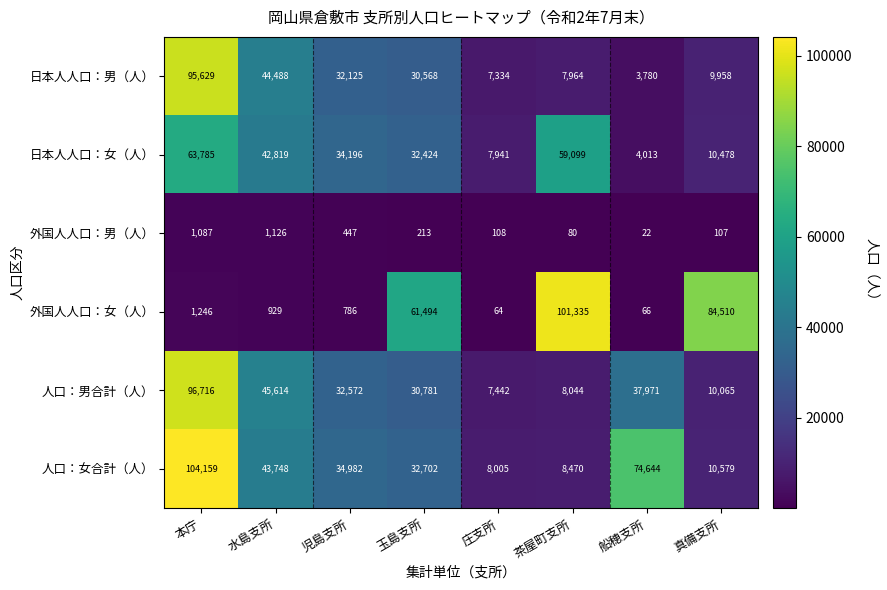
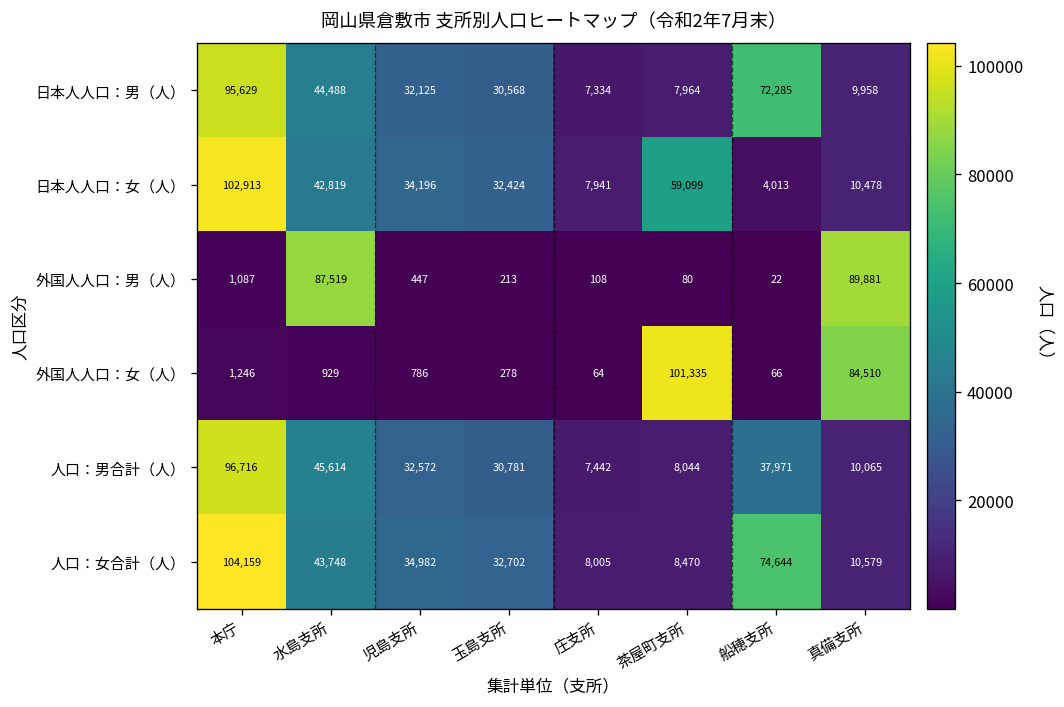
  {
    "日本人人口：男（人）": {
      "本庁": "95,629",
      "水島支所": "44,488",
      "児島支所": "32,125",
      "玉島支所": "30,568",
      "庄支所": "7,334",
      "茶屋町支所": "7,964",
-     "船穂支所": "3,780",
+     "船穂支所": "72,285",
      "真備支所": "9,958"
    },
    "日本人人口：女（人）": {
-     "本庁": "63,785",
+     "本庁": "102,913",
      "水島支所": "42,819",
      "児島支所": "34,196",
      "玉島支所": "32,424",
      "庄支所": "7,941",
      "茶屋町支所": "59,099",
      "船穂支所": "4,013",
      "真備支所": "10,478"
    },
    "外国人人口：男（人）": {
      "本庁": "1,087",
-     "水島支所": "1,126",
+     "水島支所": "87,519",
      "児島支所": "447",
      "玉島支所": "213",
      "庄支所": "108",
      "茶屋町支所": "80",
      "船穂支所": "22",
-     "真備支所": "107"
+     "真備支所": "89,881"
    },
    "外国人人口：女（人）": {
      "本庁": "1,246",
      "水島支所": "929",
      "児島支所": "786",
-     "玉島支所": "61,494",
+     "玉島支所": "278",
      "庄支所": "64",
      "茶屋町支所": "101,335",
      "船穂支所": "66",
      "真備支所": "84,510"
    },
    "人口：男合計（人）": {
      "本庁": "96,716",
      "水島支所": "45,614",
      "児島支所": "32,572",
      "玉島支所": "30,781",
      "庄支所": "7,442",
      "茶屋町支所": "8,044",
      "船穂支所": "37,971",
      "真備支所": "10,065"
    },
    "人口：女合計（人）": {
      "本庁": "104,159",
      "水島支所": "43,748",
      "児島支所": "34,982",
      "玉島支所": "32,702",
      "庄支所": "8,005",
      "茶屋町支所": "8,470",
      "船穂支所": "74,644",
      "真備支所": "10,579"
    }
  }
